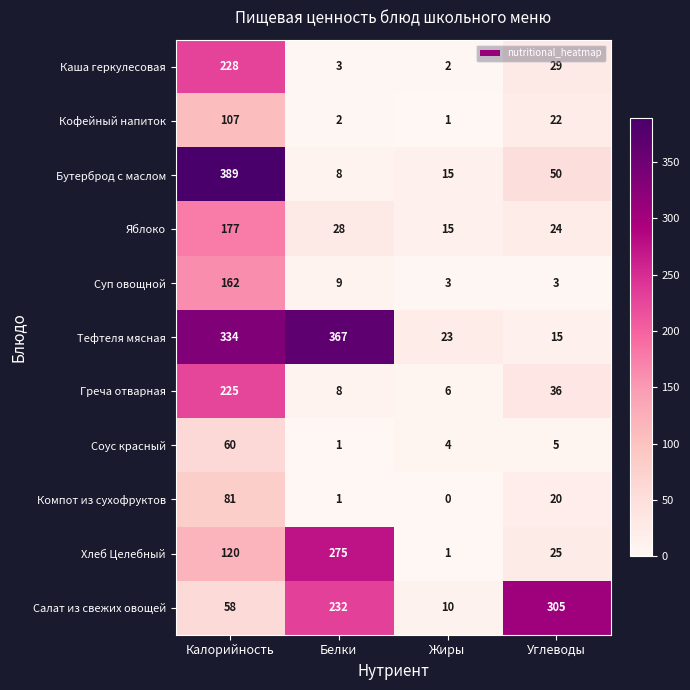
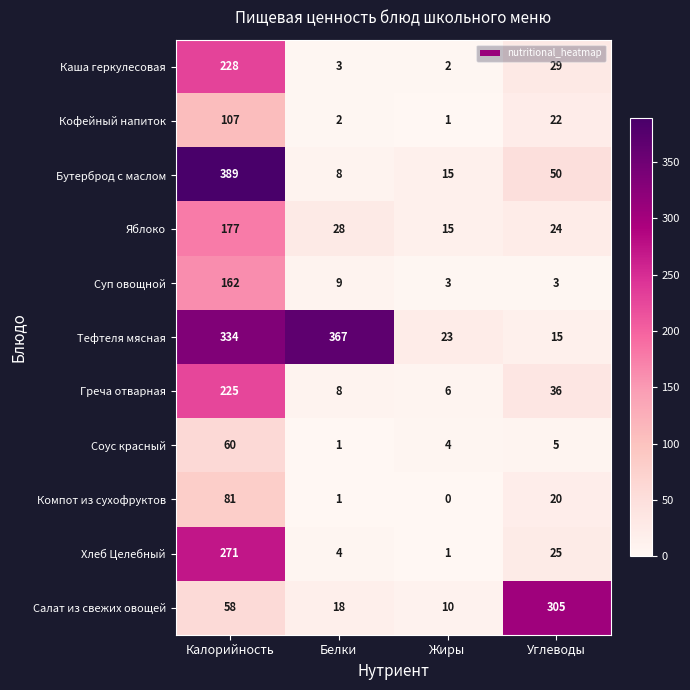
  {
    "Каша геркулесовая": {
      "Калорийность": 228,
      "Белки": 3,
      "Жиры": 2
    },
    "Кофейный напиток": {
      "Калорийность": 107,
      "Белки": 2,
      "Жиры": 1,
      "Углеводы": 22
    },
    "Бутерброд с маслом": {
      "Калорийность": 389,
      "Белки": 8,
      "Жиры": 15,
      "Углеводы": 50
    },
    "Яблоко": {
      "Калорийность": 177,
      "Белки": 28,
      "Жиры": 15,
      "Углеводы": 24
    },
    "Суп овощной": {
      "Калорийность": 162,
      "Белки": 9,
      "Жиры": 3,
      "Углеводы": 3
    },
    "Тефтеля мясная": {
      "Калорийность": 334,
      "Белки": 367,
      "Жиры": 23,
      "Углеводы": 15
    },
    "Греча отварная": {
      "Калорийность": 225,
      "Белки": 8,
      "Жиры": 6,
      "Углеводы": 36
    },
    "Соус красный": {
      "Калорийность": 60,
      "Белки": 1,
      "Жиры": 4,
      "Углеводы": 5
    },
    "Компот из сухофруктов": {
      "Калорийность": 81,
      "Белки": 1,
      "Жиры": 0,
      "Углеводы": 20
    },
    "Хлеб Целебный": {
-     "Калорийность": 120,
-     "Белки": 275,
+     "Калорийность": 271,
+     "Белки": 4,
      "Жиры": 1,
      "Углеводы": 25
    },
    "Салат из свежих овощей": {
      "Калорийность": 58,
-     "Белки": 232,
+     "Белки": 18,
      "Жиры": 10,
      "Углеводы": 305
    }
  }
